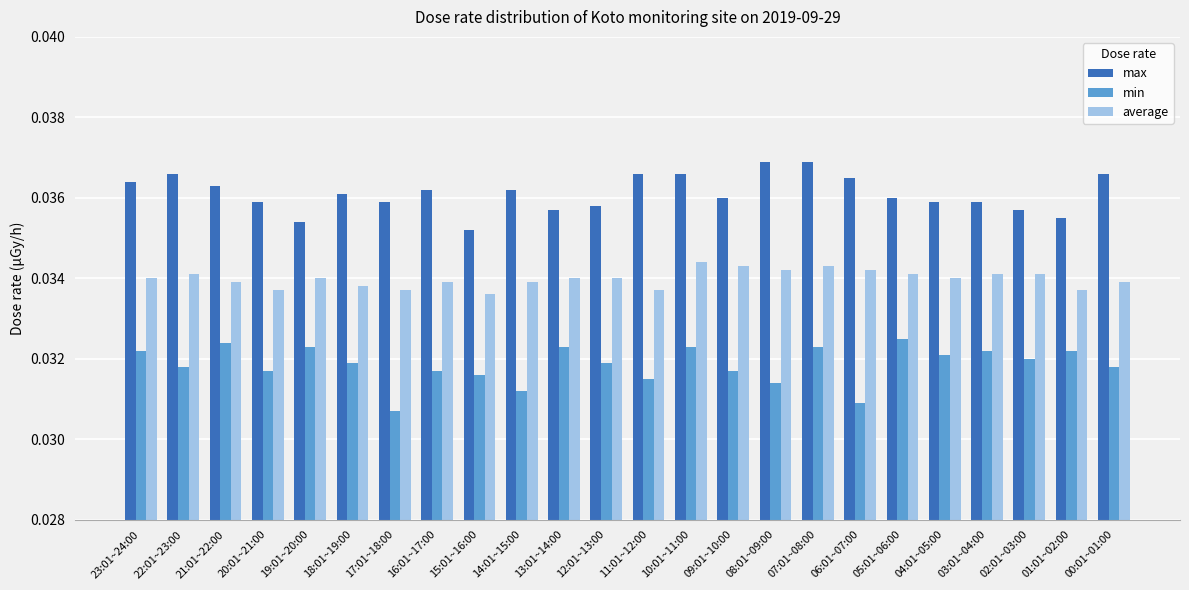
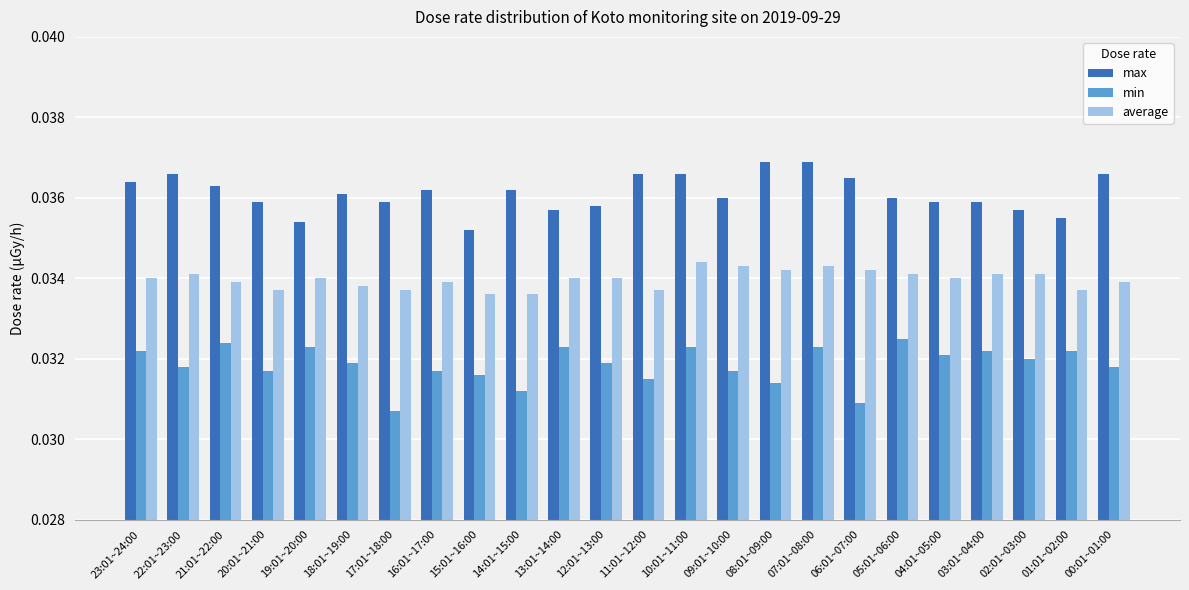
  {
    "max": {
      "23:01~24:00": 0.0364,
      "22:01~23:00": 0.0366,
      "21:01~22:00": 0.0363,
      "20:01~21:00": 0.0359,
      "19:01~20:00": 0.0354,
      "18:01~19:00": 0.0361,
      "17:01~18:00": 0.0359,
      "16:01~17:00": 0.0362,
      "15:01~16:00": 0.0352,
      "14:01~15:00": 0.0362,
      "13:01~14:00": 0.0357,
      "12:01~13:00": 0.0358,
      "11:01~12:00": 0.0366,
      "10:01~11:00": 0.0366,
      "09:01~10:00": 0.0360,
      "08:01~09:00": 0.0369,
      "07:01~08:00": 0.0369,
      "06:01~07:00": 0.0365,
      "05:01~06:00": 0.0360,
      "04:01~05:00": 0.0359,
      "03:01~04:00": 0.0359,
      "02:01~03:00": 0.0357,
      "01:01~02:00": 0.0355,
      "00:01~01:00": 0.0366
    },
    "min": {
      "23:01~24:00": 0.0322,
      "22:01~23:00": 0.0318,
      "21:01~22:00": 0.0324,
      "20:01~21:00": 0.0317,
      "19:01~20:00": 0.0323,
      "18:01~19:00": 0.0319,
      "17:01~18:00": 0.0307,
      "16:01~17:00": 0.0317,
      "15:01~16:00": 0.0316,
      "14:01~15:00": 0.0312,
      "13:01~14:00": 0.0323,
      "12:01~13:00": 0.0319,
      "11:01~12:00": 0.0315,
      "10:01~11:00": 0.0323,
      "09:01~10:00": 0.0317,
      "08:01~09:00": 0.0314,
      "07:01~08:00": 0.0323,
      "06:01~07:00": 0.0309,
      "05:01~06:00": 0.0325,
      "04:01~05:00": 0.0321,
      "03:01~04:00": 0.0322,
      "02:01~03:00": 0.0320,
      "01:01~02:00": 0.0322,
      "00:01~01:00": 0.0318
    },
    "average": {
      "23:01~24:00": 0.0340,
      "22:01~23:00": 0.0341,
      "21:01~22:00": 0.0339,
      "20:01~21:00": 0.0337,
      "19:01~20:00": 0.0340,
      "18:01~19:00": 0.0338,
      "17:01~18:00": 0.0337,
      "16:01~17:00": 0.0339,
      "15:01~16:00": 0.0336,
-     "14:01~15:00": 0.0339,
+     "14:01~15:00": 0.0336,
      "13:01~14:00": 0.0340,
      "12:01~13:00": 0.0340,
      "11:01~12:00": 0.0337,
      "10:01~11:00": 0.0344,
      "09:01~10:00": 0.0343,
      "08:01~09:00": 0.0342,
      "07:01~08:00": 0.0343,
      "06:01~07:00": 0.0342,
      "05:01~06:00": 0.0341,
      "04:01~05:00": 0.0340,
      "03:01~04:00": 0.0341,
      "02:01~03:00": 0.0341,
      "01:01~02:00": 0.0337,
      "00:01~01:00": 0.0339
    }
  }
